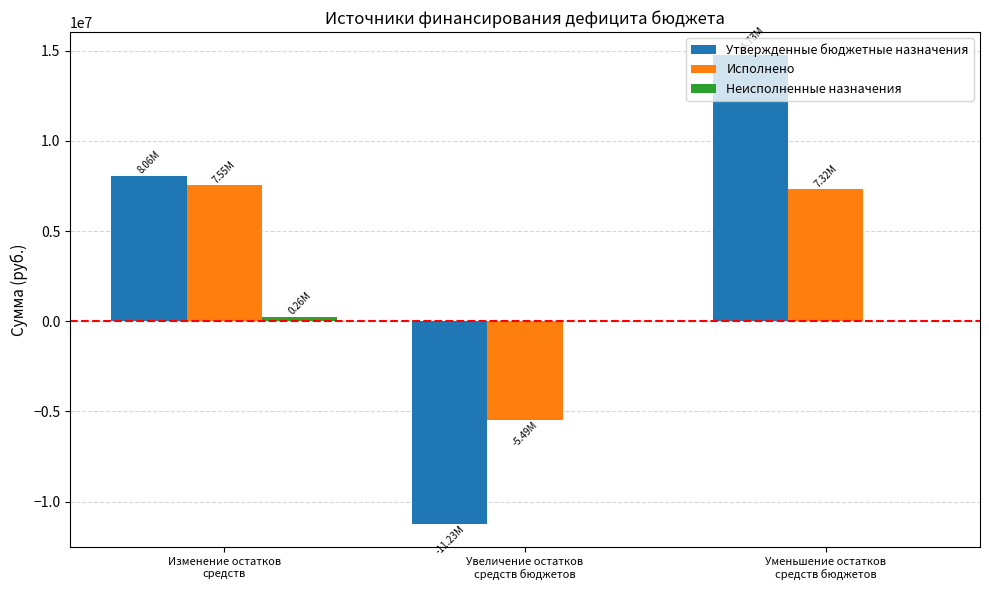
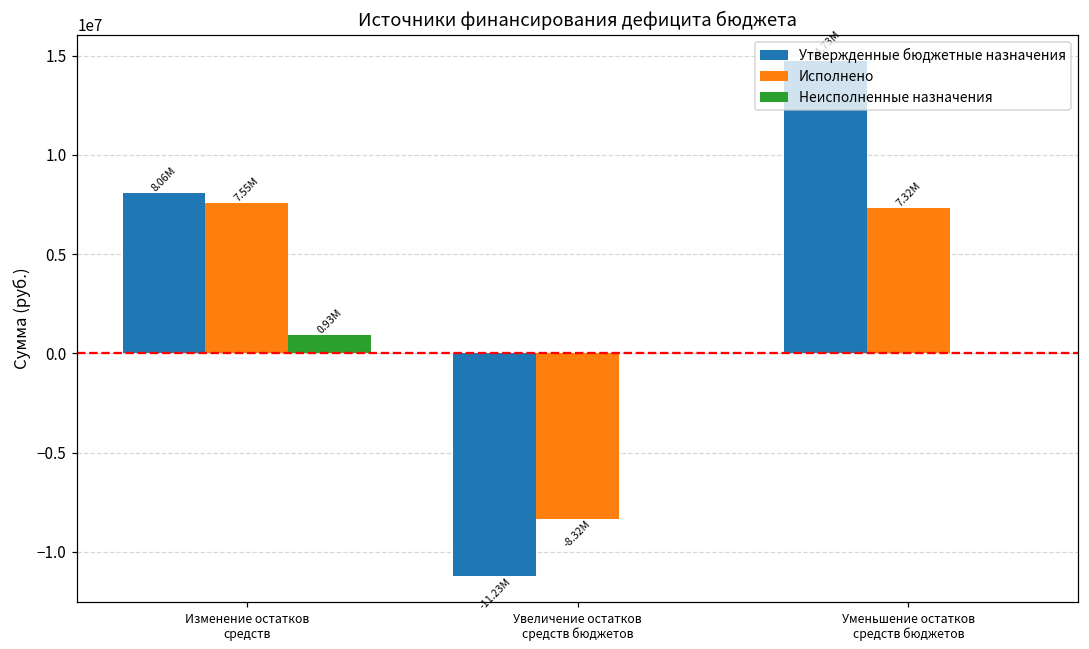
  {
    "Утвержденные бюджетные назначения": {
      "Изменение остатков средств": "8.06M",
      "Увеличение остатков средств бюджетов": "-11.23M"
    },
    "Исполнено": {
      "Изменение остатков средств": "7.55M",
-     "Увеличение остатков средств бюджетов": "-5.49M",
+     "Увеличение остатков средств бюджетов": "-8.32M",
      "Уменьшение остатков средств бюджетов": "7.32M"
    },
    "Неисполненные назначения": {
-     "Изменение остатков средств": "0.26M"
+     "Изменение остатков средств": "0.93M"
    }
  }
